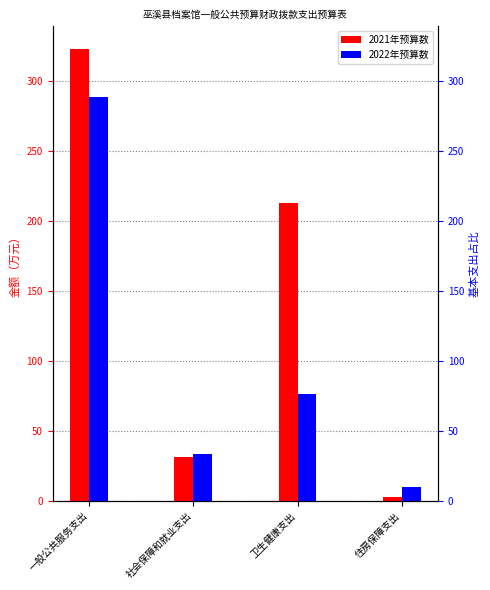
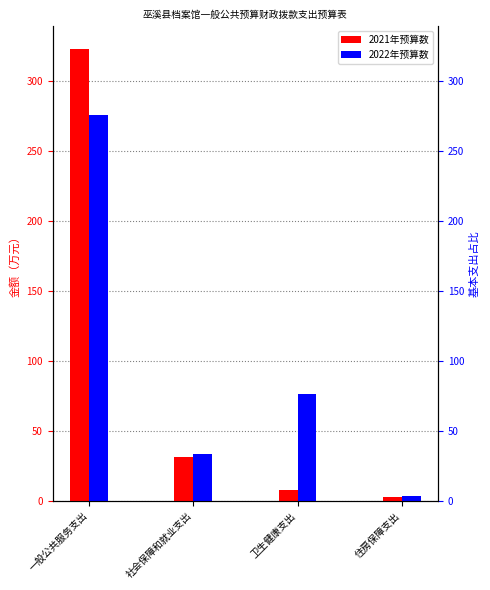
  {
    "2021年预算数": {
      "一般公共服务支出": 323,
      "社会保障和就业支出": 32,
-     "卫生健康支出": 213,
+     "卫生健康支出": 8,
      "住房保障支出": 3
    },
    "2022年预算数": {
-     "一般公共服务支出": 289,
+     "一般公共服务支出": 276,
      "社会保障和就业支出": 34,
      "卫生健康支出": 77,
-     "住房保障支出": 10
+     "住房保障支出": 4
    }
  }
